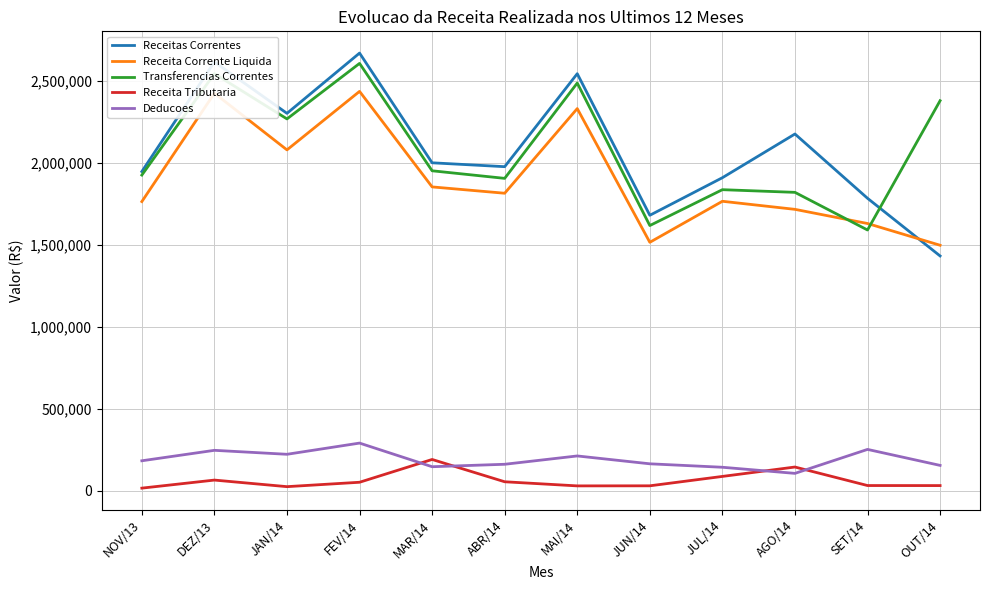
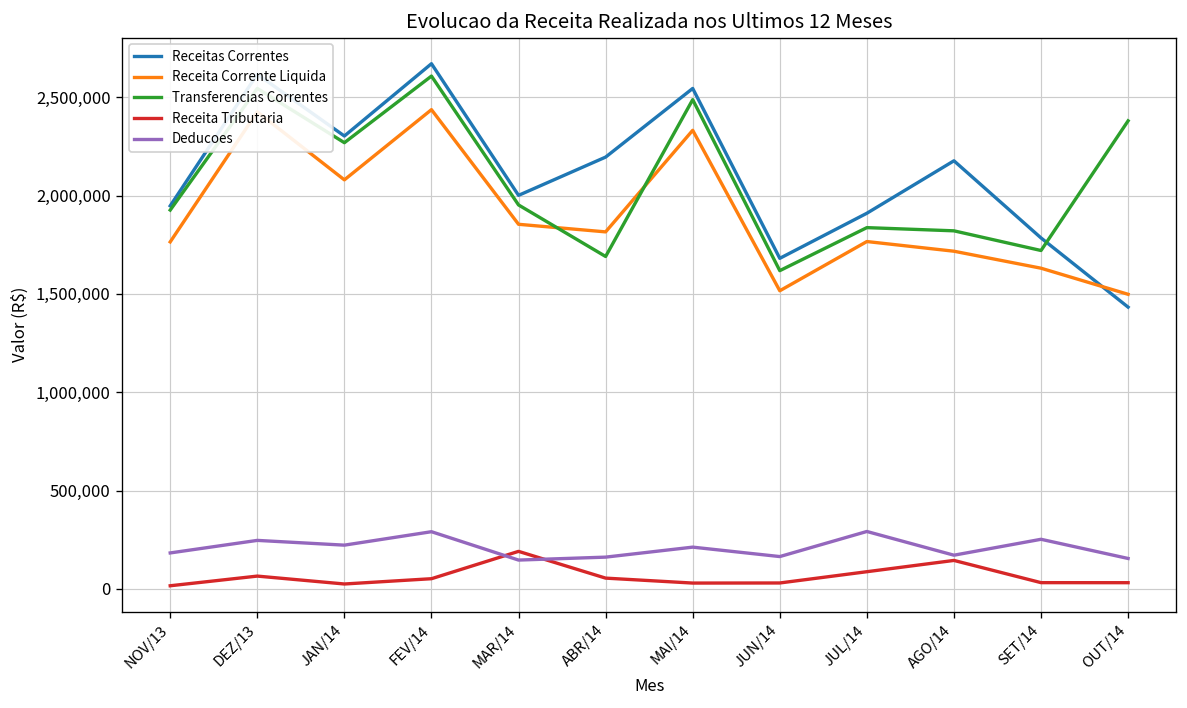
  {
    "Receitas Correntes": {
      "NOV/13": "1,950,000",
      "JAN/14": "2,300,000",
      "FEV/14": "2,670,000",
      "MAR/14": "2,000,000",
-     "ABR/14": "1,980,000",
+     "ABR/14": "2,200,000",
      "MAI/14": "2,540,000",
      "JUN/14": "1,680,000",
      "JUL/14": "1,910,000",
      "AGO/14": "2,180,000",
      "SET/14": "1,780,000",
      "OUT/14": "1,430,000"
    },
    "Receita Corrente Liquida": {
      "NOV/13": "1,760,000",
      "JAN/14": "2,080,000",
      "FEV/14": "2,440,000",
      "MAR/14": "1,850,000",
      "ABR/14": "1,820,000",
      "MAI/14": "2,330,000",
      "JUN/14": "1,520,000",
      "JUL/14": "1,770,000",
      "AGO/14": "1,720,000",
      "SET/14": "1,630,000",
      "OUT/14": "1,500,000"
    },
    "Transferencias Correntes": {
      "NOV/13": "1,930,000",
      "JAN/14": "2,270,000",
      "FEV/14": "2,610,000",
      "MAR/14": "1,950,000",
-     "ABR/14": "1,910,000",
+     "ABR/14": "1,690,000",
      "MAI/14": "2,490,000",
      "JUN/14": "1,620,000",
      "JUL/14": "1,840,000",
      "AGO/14": "1,820,000",
-     "SET/14": "1,590,000",
+     "SET/14": "1,720,000",
      "OUT/14": "2,380,000"
    },
    "Receita Tributaria": {
      "NOV/13": "20,000",
      "DEZ/13": "70,000",
      "JAN/14": "30,000",
      "FEV/14": "50,000",
      "MAR/14": "190,000",
      "ABR/14": "60,000",
      "MAI/14": "30,000",
      "JUN/14": "30,000",
      "JUL/14": "90,000",
      "AGO/14": "150,000",
      "SET/14": "30,000",
      "OUT/14": "30,000"
    },
    "Deducoes": {
      "NOV/13": "180,000",
      "DEZ/13": "250,000",
      "JAN/14": "220,000",
      "FEV/14": "290,000",
      "MAR/14": "150,000",
      "ABR/14": "160,000",
      "MAI/14": "210,000",
      "JUN/14": "160,000",
-     "JUL/14": "140,000",
-     "AGO/14": "110,000",
+     "JUL/14": "290,000",
+     "AGO/14": "170,000",
      "SET/14": "250,000",
      "OUT/14": "160,000"
    }
  }
